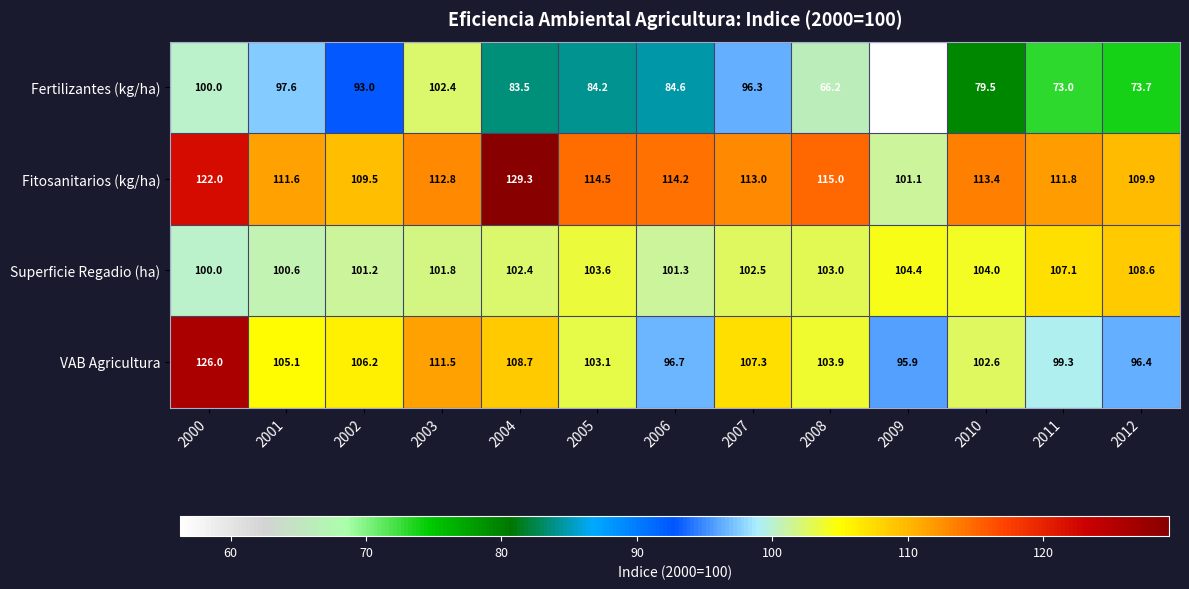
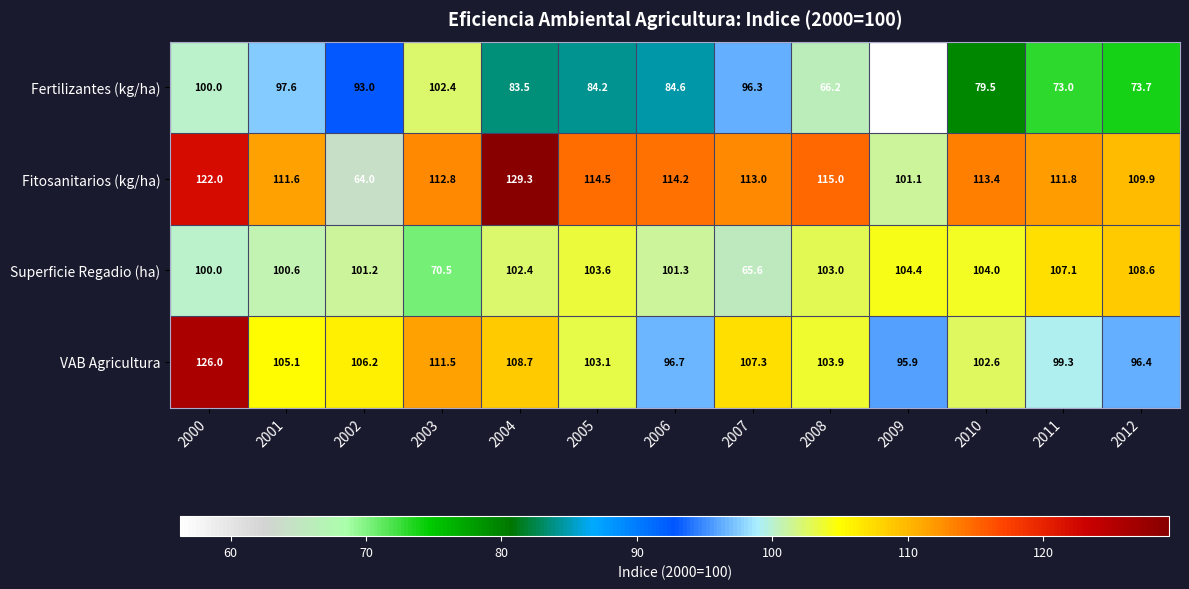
  {
    "Fertilizantes (kg/ha)": {
      "2000": 100.0,
      "2001": 97.6,
      "2002": 93.0,
      "2003": 102.4,
      "2004": 83.5,
      "2005": 84.2,
      "2006": 84.6,
      "2007": 96.3,
      "2008": 66.2,
      "2010": 79.5,
      "2011": 73.0,
      "2012": 73.7
    },
    "Fitosanitarios (kg/ha)": {
      "2000": 122.0,
      "2001": 111.6,
-     "2002": 109.5,
+     "2002": 64.0,
      "2003": 112.8,
      "2004": 129.3,
      "2005": 114.5,
      "2006": 114.2,
      "2007": 113.0,
      "2008": 115.0,
      "2009": 101.1,
      "2010": 113.4,
      "2011": 111.8,
      "2012": 109.9
    },
    "Superficie Regadio (ha)": {
      "2000": 100.0,
      "2001": 100.6,
      "2002": 101.2,
-     "2003": 101.8,
+     "2003": 70.5,
      "2004": 102.4,
      "2005": 103.6,
      "2006": 101.3,
-     "2007": 102.5,
+     "2007": 65.6,
      "2008": 103.0,
      "2009": 104.4,
      "2010": 104.0,
      "2011": 107.1,
      "2012": 108.6
    },
    "VAB Agricultura": {
      "2000": 126.0,
      "2001": 105.1,
      "2002": 106.2,
      "2003": 111.5,
      "2004": 108.7,
      "2005": 103.1,
      "2006": 96.7,
      "2007": 107.3,
      "2008": 103.9,
      "2009": 95.9,
      "2010": 102.6,
      "2011": 99.3,
      "2012": 96.4
    }
  }
